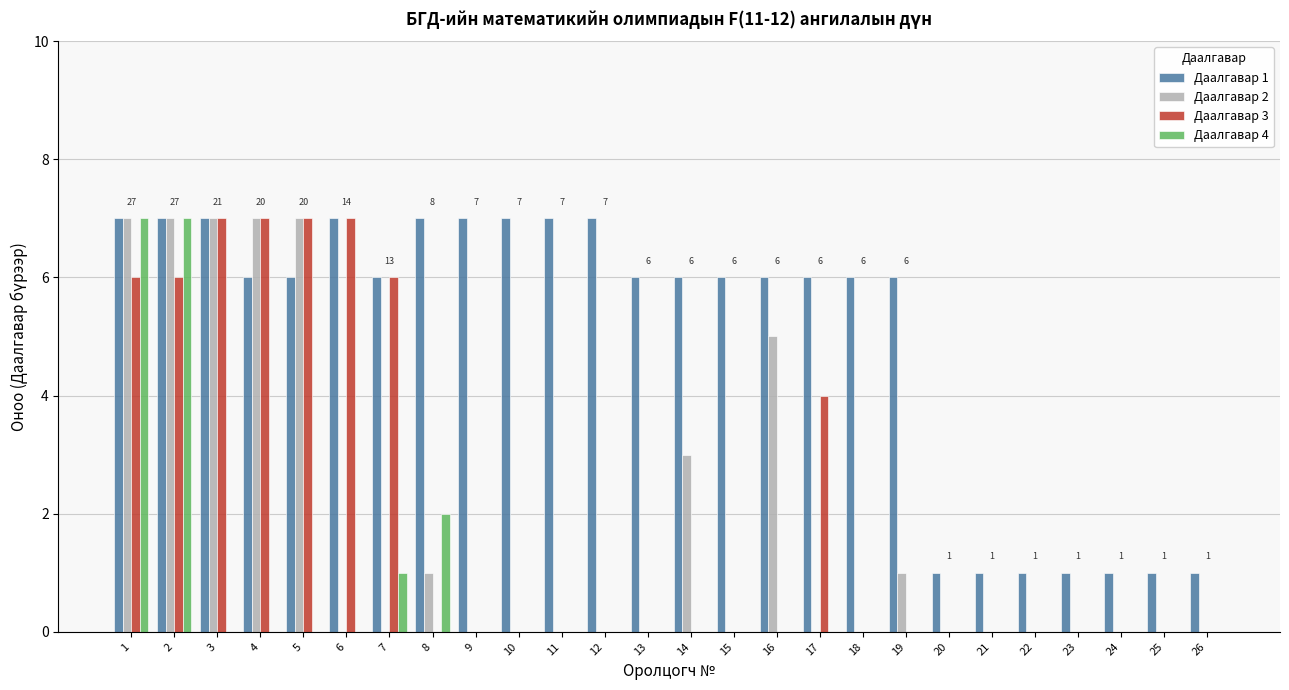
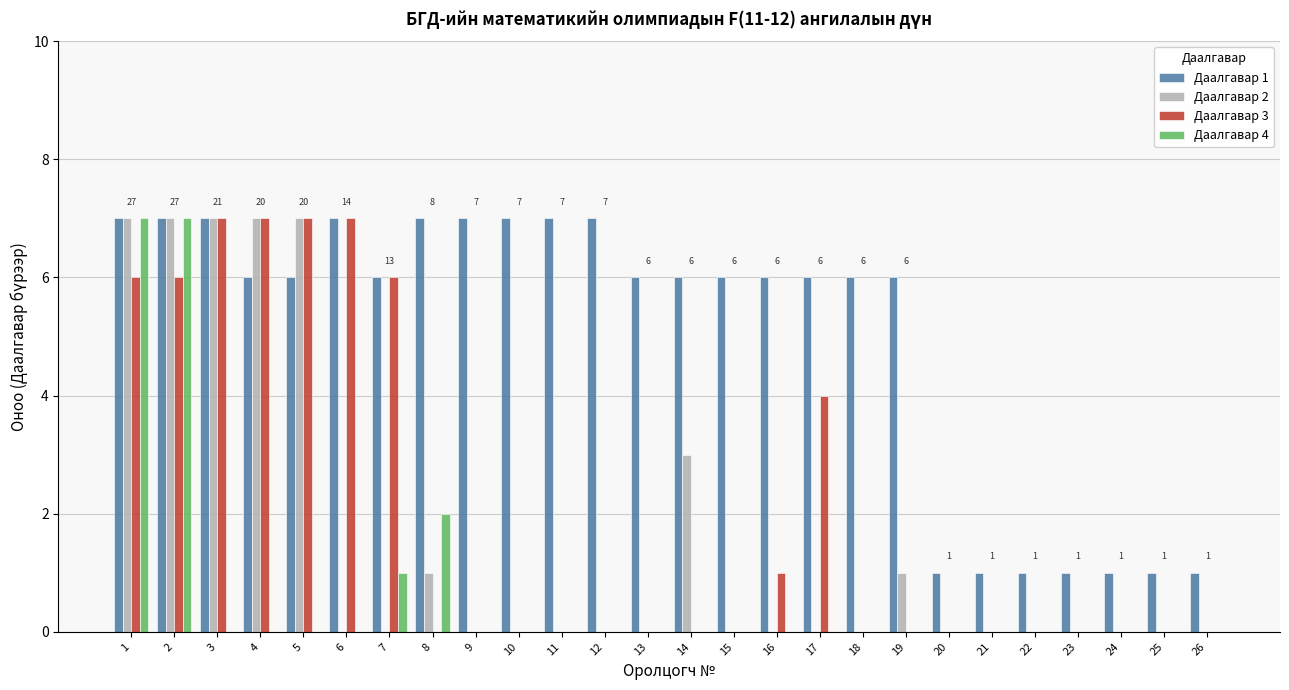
  {
    "Даалгавар 1": {
      "9": 7,
      "10": 7,
      "11": 7,
      "12": 7,
      "13": 6,
      "14": 6,
      "15": 6,
      "16": 6,
      "17": 6,
      "18": 6,
      "19": 6,
      "20": 1,
      "21": 1,
      "22": 1,
      "23": 1,
      "24": 1,
      "25": 1,
      "26": 1
    },
    "Даалгавар 2": {
      "6": 0,
      "7": 0,
      "8": 1,
      "9": 0,
      "10": 0,
      "11": 0,
      "12": 0,
      "13": 0,
      "14": 3,
      "15": 0,
-     "16": 5,
+     "16": 0,
      "17": 0,
      "18": 0,
      "19": 1,
      "20": 0,
      "21": 0,
      "22": 0,
      "23": 0,
      "24": 0,
      "25": 0,
      "26": 0
    },
    "Даалгавар 3": {
      "1": 6,
      "2": 6,
      "8": 0,
      "9": 0,
      "10": 0,
      "11": 0,
      "12": 0,
      "13": 0,
      "14": 0,
      "15": 0,
-     "16": 0,
+     "16": 1,
      "17": 4,
      "18": 0,
      "19": 0,
      "20": 0,
      "21": 0,
      "22": 0,
      "23": 0,
      "24": 0,
      "25": 0,
      "26": 0
    },
    "Даалгавар 4": {
      "1": 7,
      "2": 7,
      "3": 0,
      "4": 0,
      "5": 0,
      "6": 0,
      "7": 1,
      "8": 2,
      "9": 0,
      "10": 0,
      "11": 0,
      "12": 0,
      "13": 0,
      "14": 0,
      "15": 0,
      "16": 0,
      "17": 0,
      "18": 0,
      "19": 0,
      "20": 0,
      "21": 0,
      "22": 0,
      "23": 0,
      "24": 0,
      "25": 0,
      "26": 0
    }
  }
